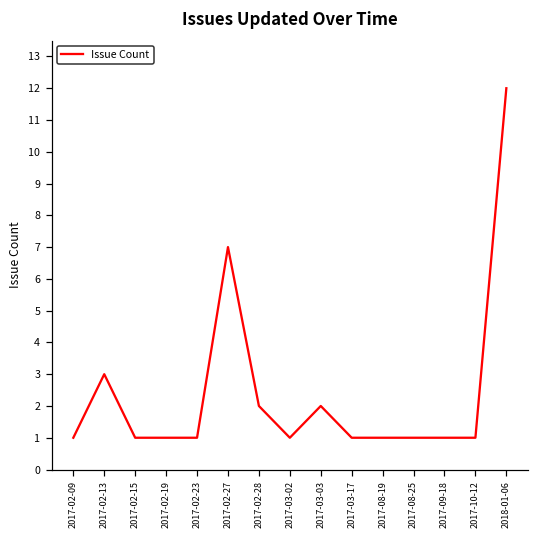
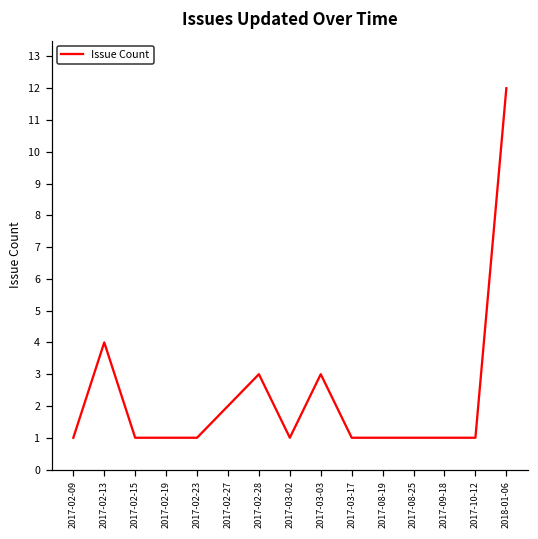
  {
    "2017-02-09": 1,
-   "2017-02-13": 3,
+   "2017-02-13": 4,
    "2017-02-15": 1,
    "2017-02-19": 1,
    "2017-02-23": 1,
-   "2017-02-27": 7,
-   "2017-02-28": 2,
+   "2017-02-27": 2,
+   "2017-02-28": 3,
    "2017-03-02": 1,
-   "2017-03-03": 2,
+   "2017-03-03": 3,
    "2017-03-17": 1,
    "2017-08-19": 1,
    "2017-08-25": 1,
    "2017-09-18": 1,
    "2017-10-12": 1,
    "2018-01-06": 12
  }
